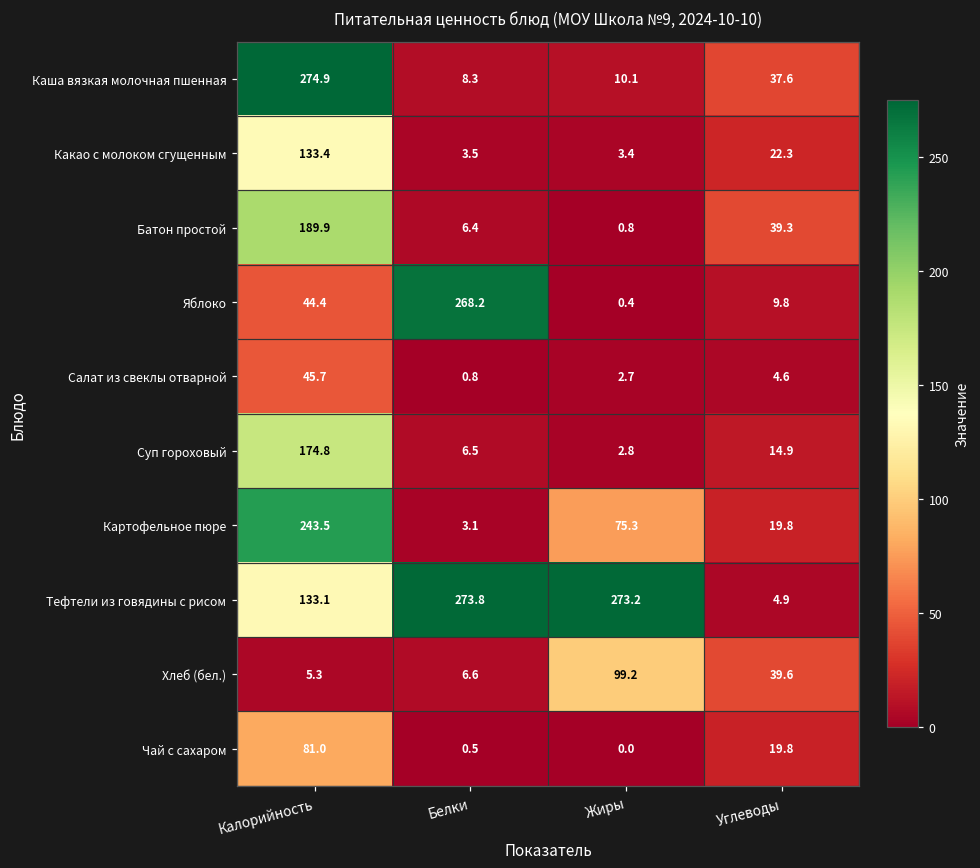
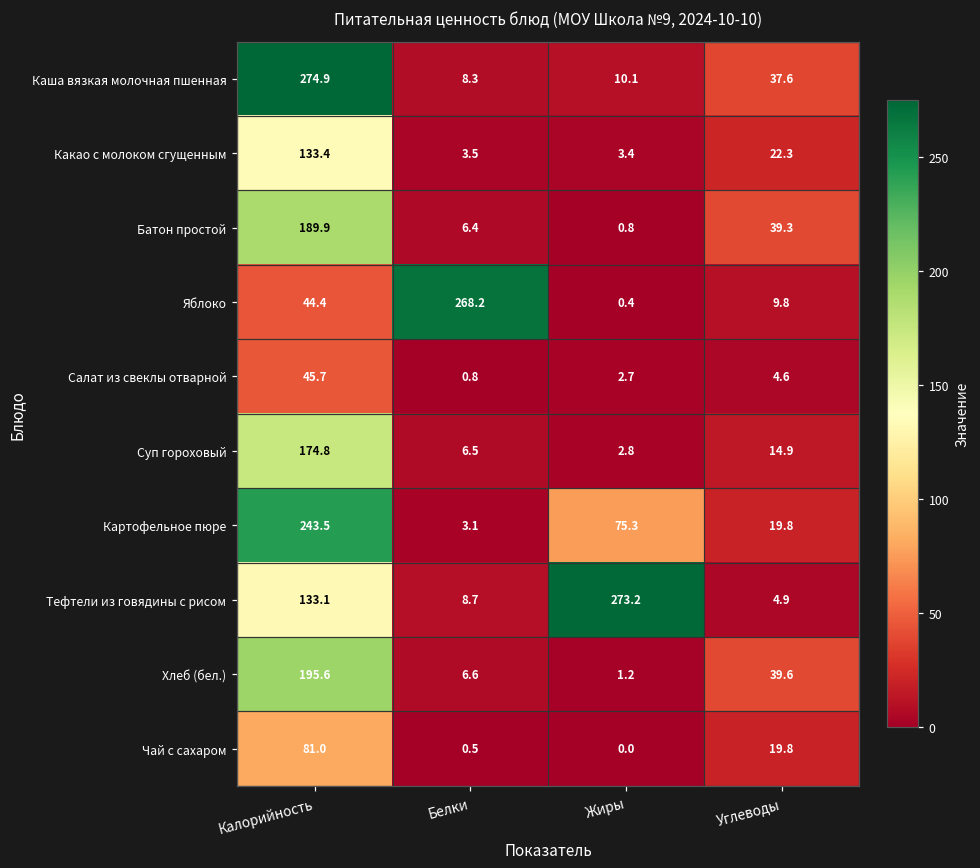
  {
    "Каша вязкая молочная пшенная": {
      "Калорийность": 274.9,
      "Белки": 8.3,
      "Жиры": 10.1,
      "Углеводы": 37.6
    },
    "Какао с молоком сгущенным": {
      "Калорийность": 133.4,
      "Белки": 3.5,
      "Жиры": 3.4,
      "Углеводы": 22.3
    },
    "Батон простой": {
      "Калорийность": 189.9,
      "Белки": 6.4,
      "Жиры": 0.8,
      "Углеводы": 39.3
    },
    "Яблоко": {
      "Калорийность": 44.4,
      "Белки": 268.2,
      "Жиры": 0.4,
      "Углеводы": 9.8
    },
    "Салат из свеклы отварной": {
      "Калорийность": 45.7,
      "Белки": 0.8,
      "Жиры": 2.7,
      "Углеводы": 4.6
    },
    "Суп гороховый": {
      "Калорийность": 174.8,
      "Белки": 6.5,
      "Жиры": 2.8,
      "Углеводы": 14.9
    },
    "Картофельное пюре": {
      "Калорийность": 243.5,
      "Белки": 3.1,
      "Жиры": 75.3,
      "Углеводы": 19.8
    },
    "Тефтели из говядины с рисом": {
      "Калорийность": 133.1,
-     "Белки": 273.8,
+     "Белки": 8.7,
      "Жиры": 273.2,
      "Углеводы": 4.9
    },
    "Хлеб (бел.)": {
-     "Калорийность": 5.3,
+     "Калорийность": 195.6,
      "Белки": 6.6,
-     "Жиры": 99.2,
+     "Жиры": 1.2,
      "Углеводы": 39.6
    },
    "Чай с сахаром": {
      "Калорийность": 81.0,
      "Белки": 0.5,
      "Жиры": 0.0,
      "Углеводы": 19.8
    }
  }
